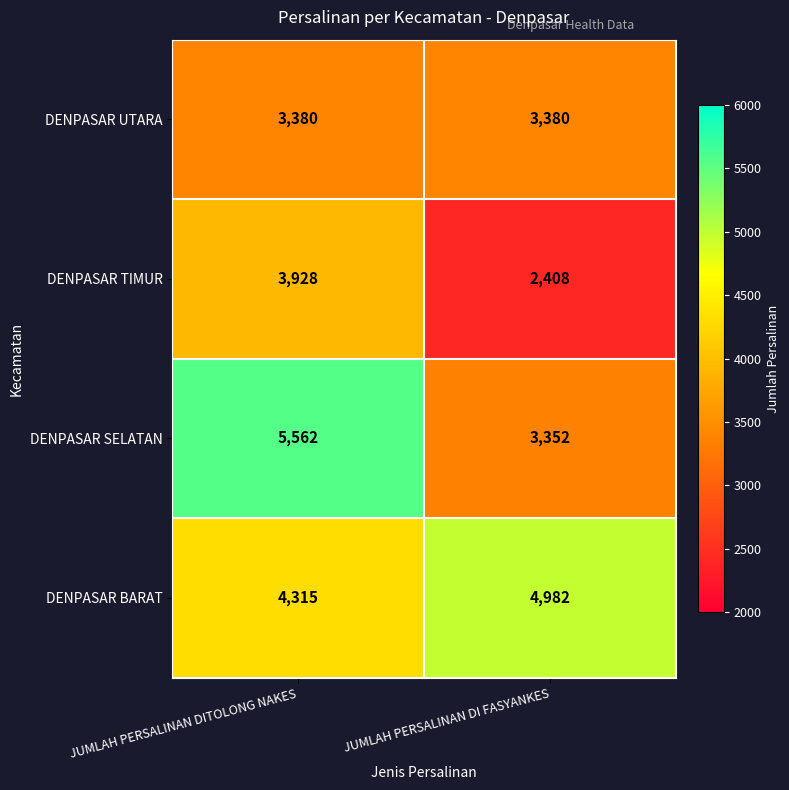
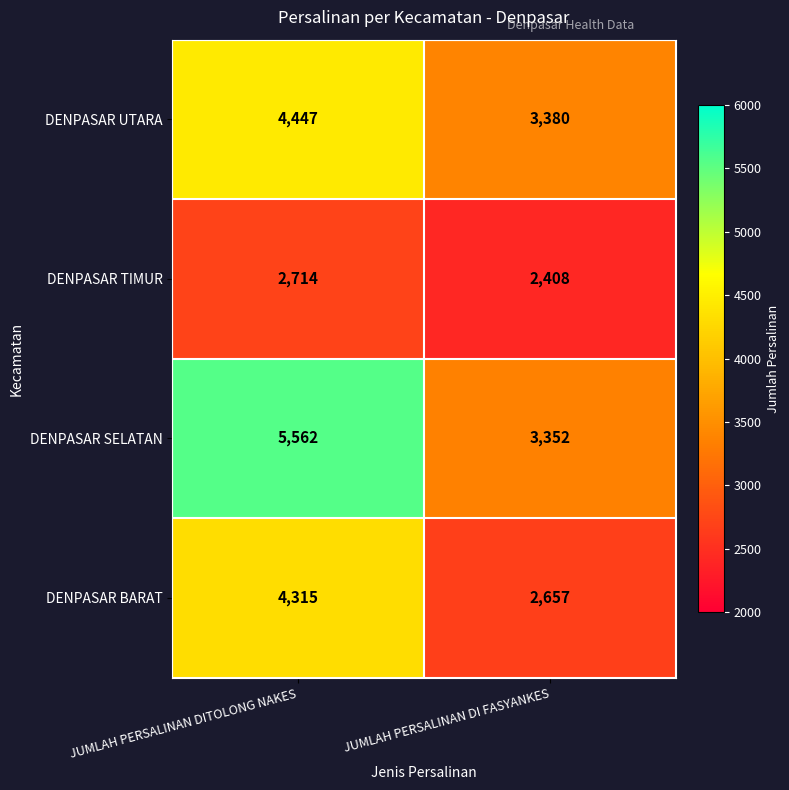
  {
    "DENPASAR UTARA": {
-     "JUMLAH PERSALINAN DITOLONG NAKES": "3,380",
+     "JUMLAH PERSALINAN DITOLONG NAKES": "4,447",
      "JUMLAH PERSALINAN DI FASYANKES": "3,380"
    },
    "DENPASAR TIMUR": {
-     "JUMLAH PERSALINAN DITOLONG NAKES": "3,928",
+     "JUMLAH PERSALINAN DITOLONG NAKES": "2,714",
      "JUMLAH PERSALINAN DI FASYANKES": "2,408"
    },
    "DENPASAR SELATAN": {
      "JUMLAH PERSALINAN DITOLONG NAKES": "5,562",
      "JUMLAH PERSALINAN DI FASYANKES": "3,352"
    },
    "DENPASAR BARAT": {
      "JUMLAH PERSALINAN DITOLONG NAKES": "4,315",
-     "JUMLAH PERSALINAN DI FASYANKES": "4,982"
+     "JUMLAH PERSALINAN DI FASYANKES": "2,657"
    }
  }
